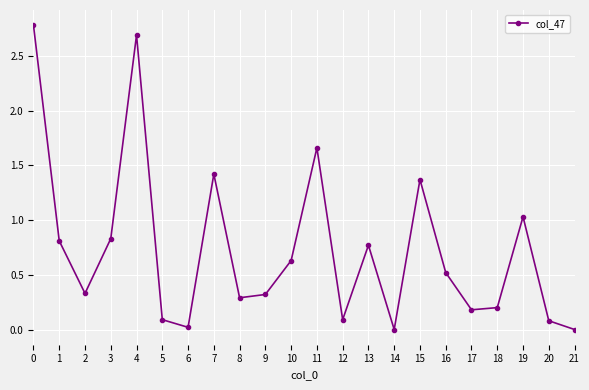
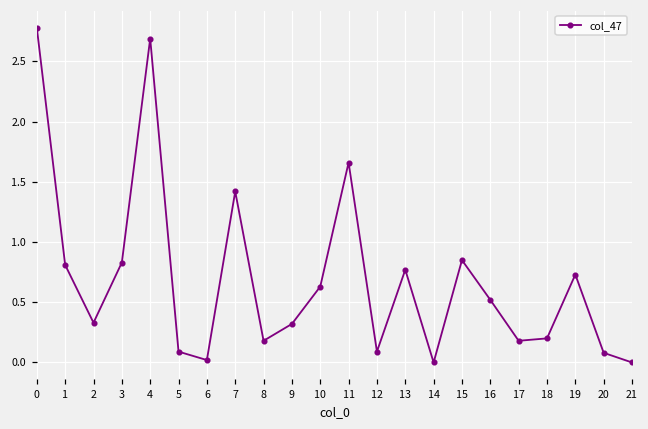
  {
    "0": 2.78,
    "1": 0.81,
    "2": 0.33,
    "3": 0.83,
    "4": 2.69,
    "5": 0.09,
    "6": 0.02,
    "7": 1.42,
-   "8": 0.29,
+   "8": 0.18,
    "9": 0.32,
    "10": 0.63,
    "11": 1.66,
    "12": 0.09,
    "13": 0.77,
    "14": 0.00,
-   "15": 1.37,
+   "15": 0.85,
    "16": 0.52,
    "17": 0.18,
    "18": 0.20,
-   "19": 1.03,
+   "19": 0.73,
    "20": 0.08,
    "21": 0.00
  }
